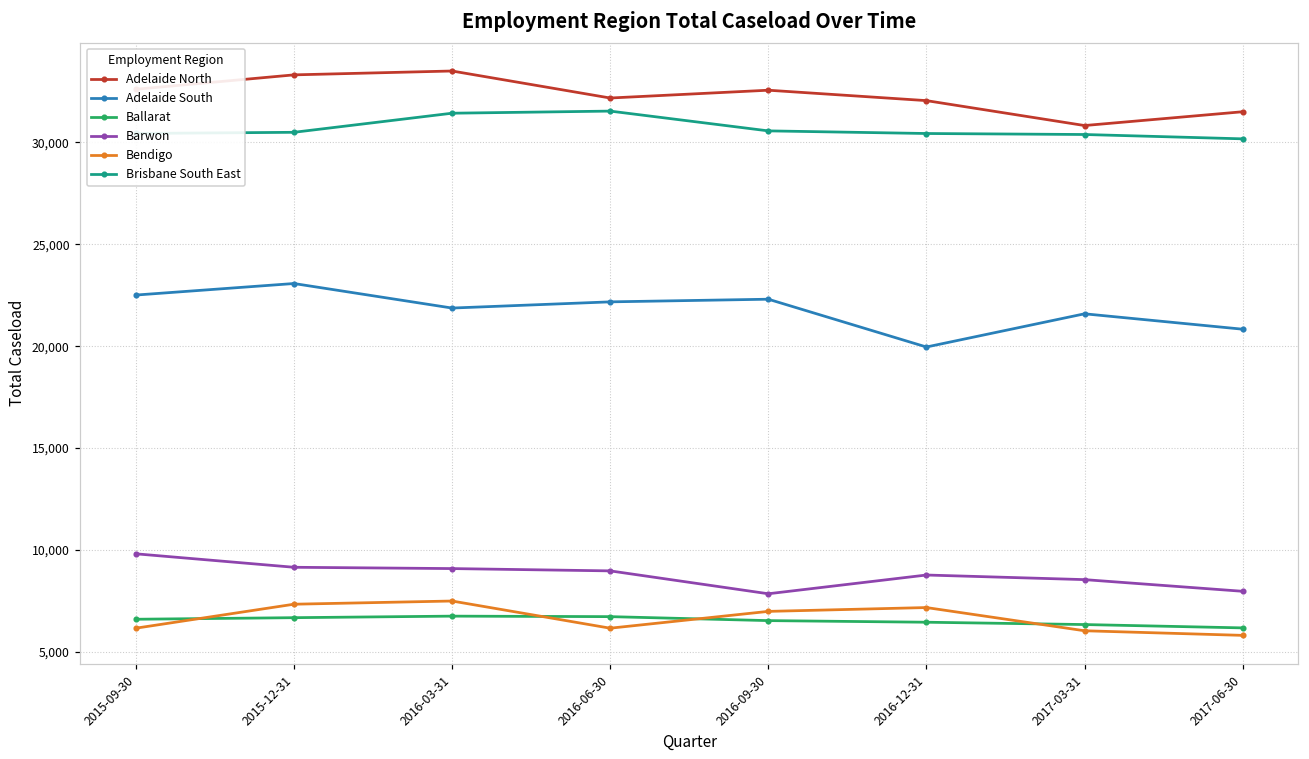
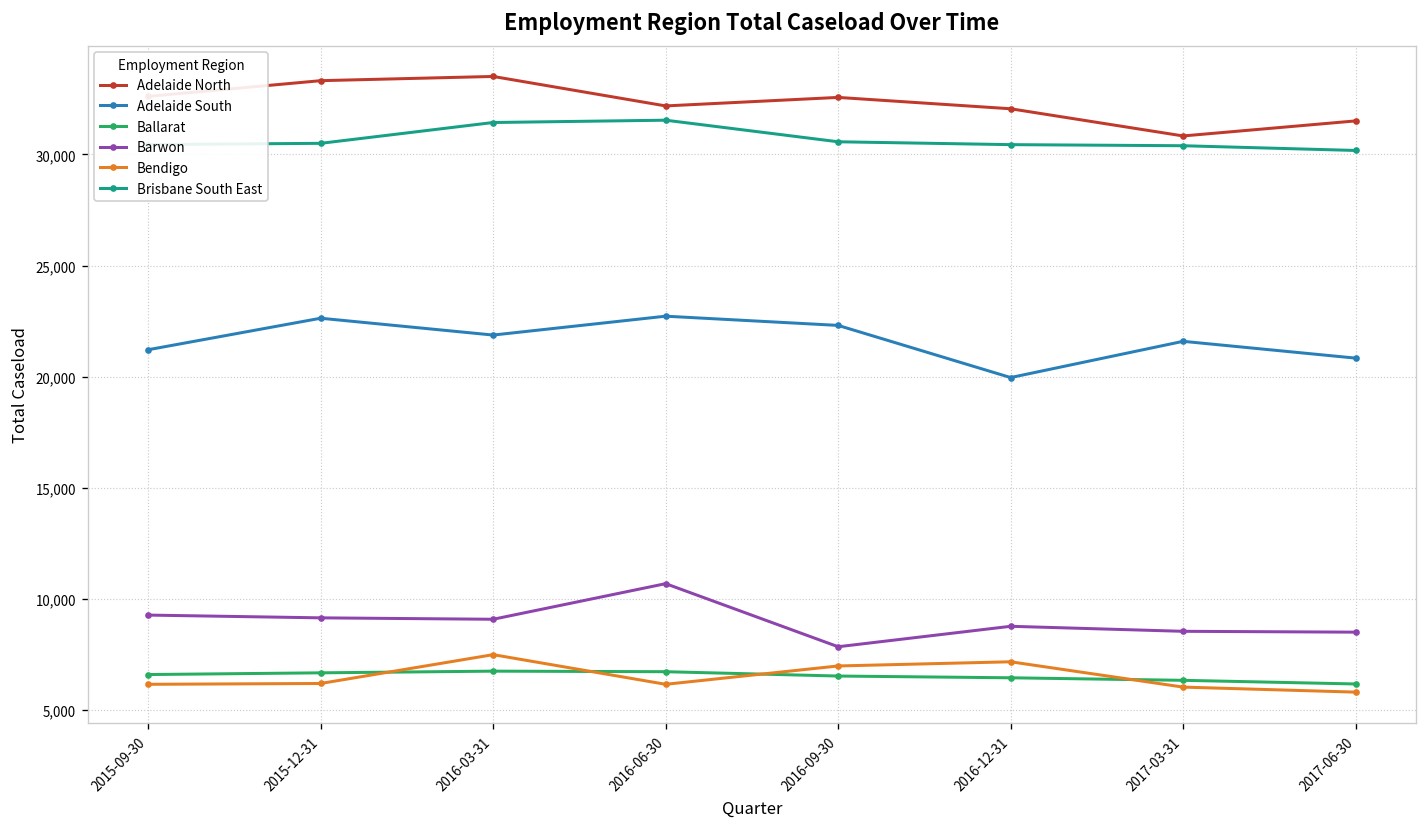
  {
    "Adelaide North": {
      "2015-12-31": "33,300",
      "2016-03-31": "33,500",
      "2016-06-30": "32,200",
      "2016-09-30": "32,600",
      "2016-12-31": "32,100",
      "2017-03-31": "30,800",
      "2017-06-30": "31,500"
    },
    "Adelaide South": {
-     "2015-09-30": "22,500",
-     "2015-12-31": "23,100",
+     "2015-09-30": "21,200",
+     "2015-12-31": "22,600",
      "2016-03-31": "21,900",
-     "2016-06-30": "22,200",
+     "2016-06-30": "22,700",
      "2016-09-30": "22,300",
      "2016-12-31": "20,000",
      "2017-03-31": "21,600",
      "2017-06-30": "20,800"
    },
    "Barwon": {
-     "2015-09-30": "9,800",
+     "2015-09-30": "9,300",
      "2015-12-31": "9,200",
      "2016-03-31": "9,100",
-     "2016-06-30": "9,000",
+     "2016-06-30": "10,700",
      "2016-09-30": "7,900",
      "2016-12-31": "8,800",
      "2017-03-31": "8,500",
-     "2017-06-30": "8,000"
+     "2017-06-30": "8,500"
    },
    "Bendigo": {
      "2015-09-30": "6,200",
-     "2015-12-31": "7,300",
+     "2015-12-31": "6,200",
      "2016-03-31": "7,500",
      "2016-06-30": "6,200",
      "2016-09-30": "7,000",
      "2016-12-31": "7,200",
      "2017-03-31": "6,000",
      "2017-06-30": "5,800"
    }
  }
